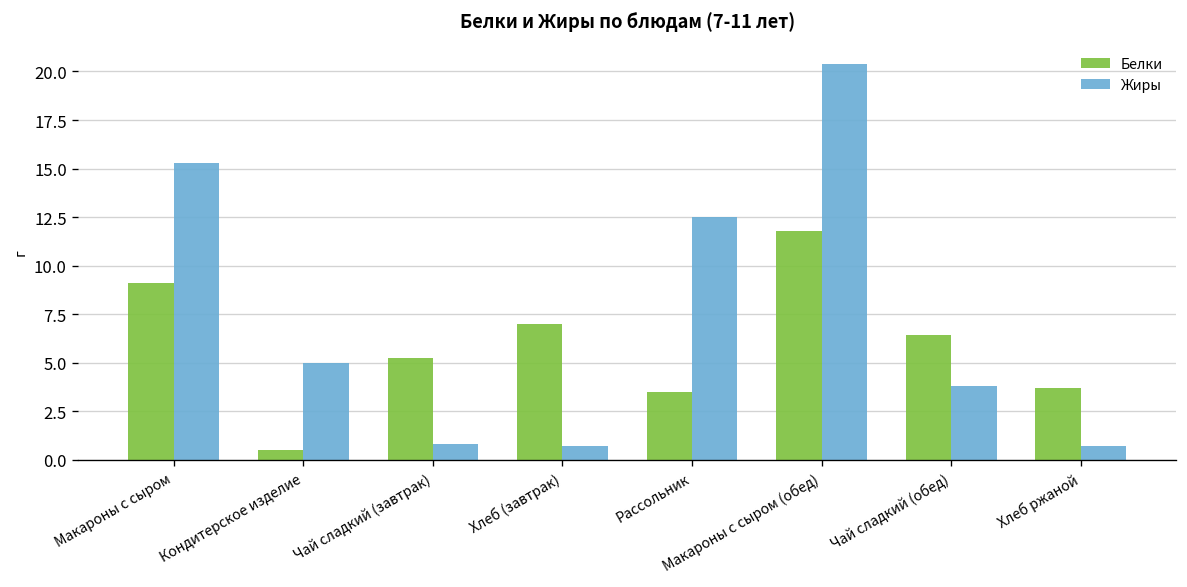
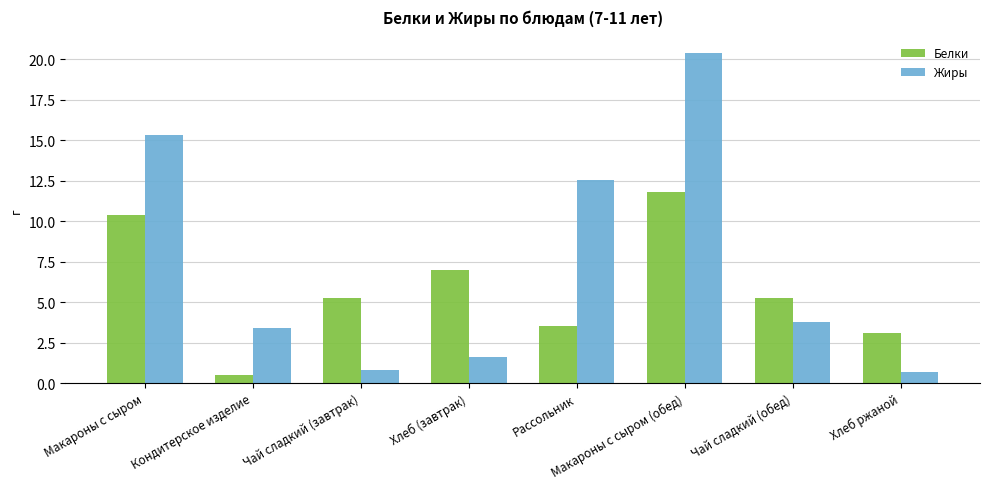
  {
    "Белки": {
-     "Макароны с сыром": 9.1,
+     "Макароны с сыром": 10.4,
      "Кондитерское изделие": 0.5,
      "Чай сладкий (завтрак)": 5.3,
      "Хлеб (завтрак)": 7.0,
      "Рассольник": 3.5,
      "Макароны с сыром (обед)": 11.8,
-     "Чай сладкий (обед)": 6.4,
-     "Хлеб ржаной": 3.7
+     "Чай сладкий (обед)": 5.3,
+     "Хлеб ржаной": 3.1
    },
    "Жиры": {
      "Макароны с сыром": 15.3,
-     "Кондитерское изделие": 5.0,
+     "Кондитерское изделие": 3.4,
      "Чай сладкий (завтрак)": 0.8,
-     "Хлеб (завтрак)": 0.7,
+     "Хлеб (завтрак)": 1.6,
      "Рассольник": 12.5,
      "Макароны с сыром (обед)": 20.4,
      "Чай сладкий (обед)": 3.8,
      "Хлеб ржаной": 0.7
    }
  }
